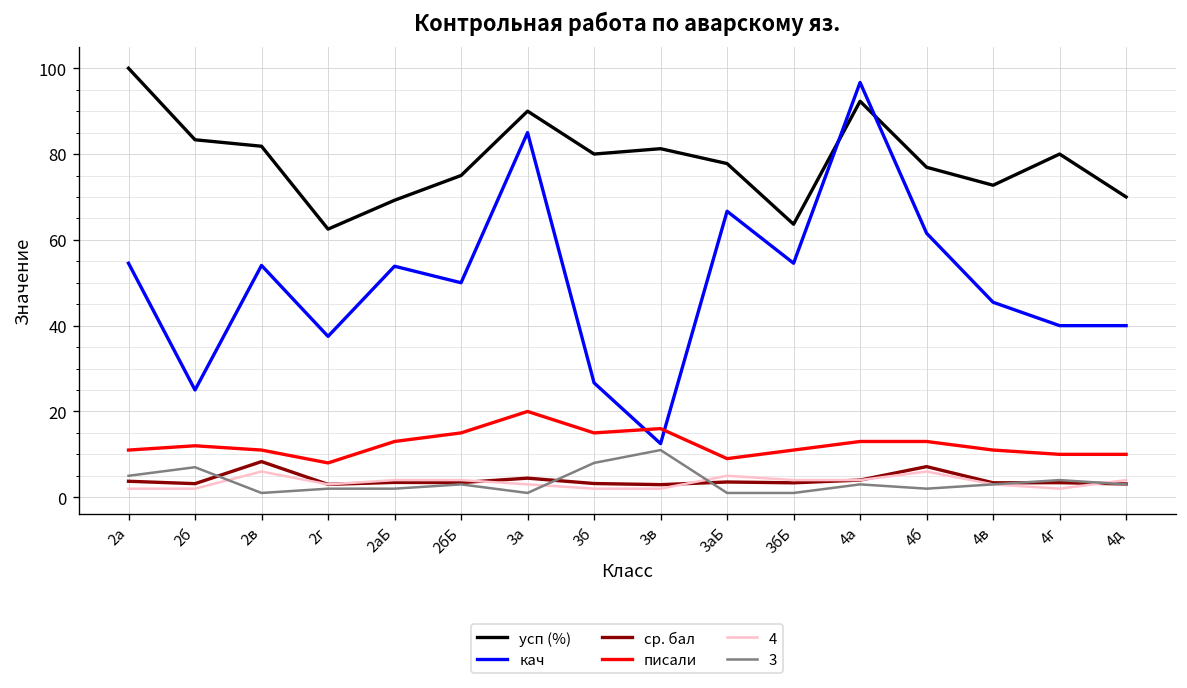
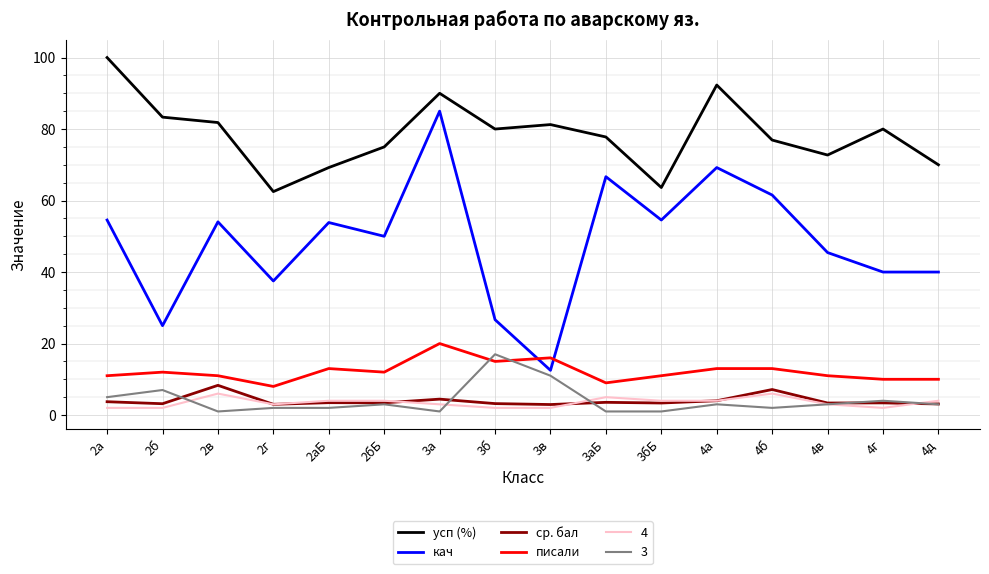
  {
    "усп (%)": {
      "2а": 100,
      "2б": 83,
      "2в": 82,
      "2г": 63,
      "2аБ": 69,
      "2бБ": 75,
      "3а": 90,
      "3б": 80,
      "3в": 81,
      "3аБ": 78,
      "3бБ": 64,
      "4а": 92,
      "4б": 77,
      "4в": 73,
      "4г": 80,
      "4д": 70
    },
    "кач": {
      "2а": 55,
      "2б": 25,
      "2в": 54,
      "2г": 38,
      "2аБ": 54,
      "2бБ": 50,
      "3а": 85,
      "3б": 27,
      "3в": 13,
      "3аБ": 67,
      "3бБ": 55,
-     "4а": 97,
+     "4а": 69,
      "4б": 62,
      "4в": 45,
      "4г": 40,
      "4д": 40
    },
    "ср. бал": {
      "2а": 4,
      "2б": 3,
      "2в": 8,
      "3а": 4,
      "3б": 3,
      "3в": 3,
      "3аБ": 4,
      "4б": 7
    },
    "писали": {
      "2а": 11,
      "2б": 12,
      "2в": 11,
      "2г": 8,
      "2аБ": 13,
-     "2бБ": 15,
+     "2бБ": 12,
      "3а": 20,
      "3б": 15,
      "3в": 16,
      "3аБ": 9,
      "3бБ": 11,
      "4а": 13,
      "4б": 13,
      "4в": 11,
      "4г": 10,
      "4д": 10
    },
    "4": {
      "2а": 2,
      "2б": 2,
      "2в": 6,
      "3а": 3,
      "3б": 2,
      "3в": 2,
      "3аБ": 5,
      "4б": 6,
      "4г": 2,
      "4д": 4
    },
    "3": {
      "2а": 5,
      "2б": 7,
      "2в": 1,
      "2г": 2,
      "2аБ": 2,
      "3а": 1,
-     "3б": 8,
+     "3б": 17,
      "3в": 11,
      "3аБ": 1,
      "3бБ": 1,
      "4а": 3,
      "4б": 2
    }
  }
